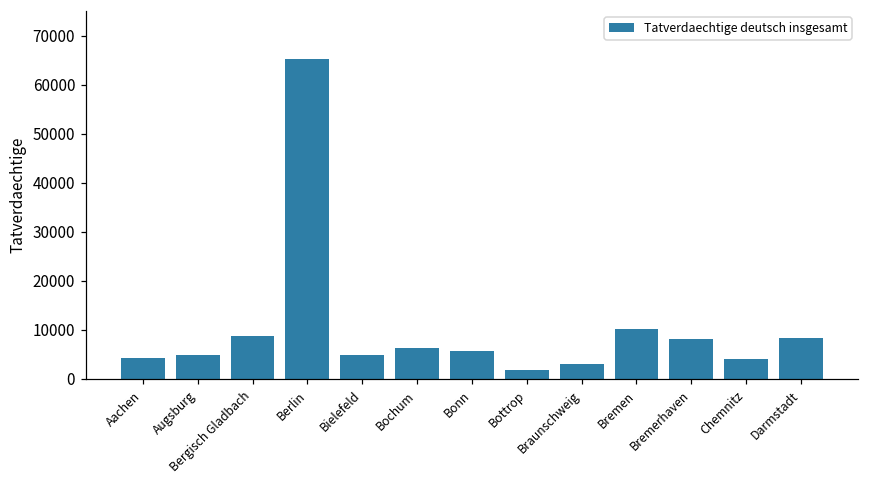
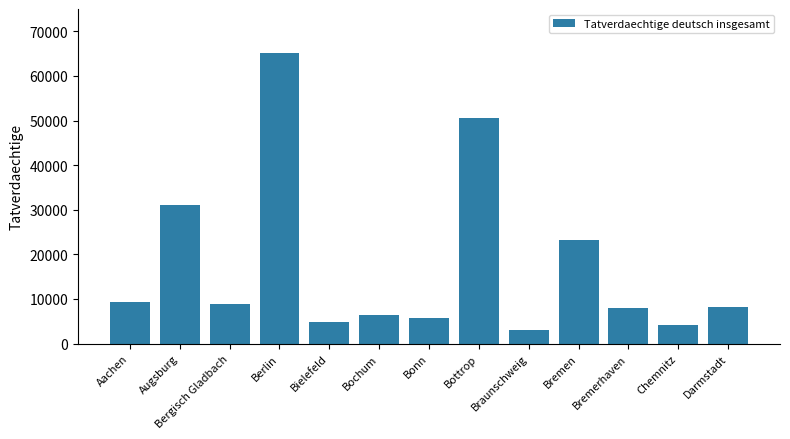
  {
-   "Aachen": 4000,
-   "Augsburg": 5000,
+   "Aachen": 9000,
+   "Augsburg": 31000,
    "Bergisch Gladbach": 9000,
    "Berlin": 65000,
    "Bielefeld": 5000,
    "Bochum": 6000,
    "Bonn": 6000,
-   "Bottrop": 2000,
+   "Bottrop": 51000,
    "Braunschweig": 3000,
-   "Bremen": 10000,
+   "Bremen": 23000,
    "Bremerhaven": 8000,
    "Chemnitz": 4000,
    "Darmstadt": 8000
  }
